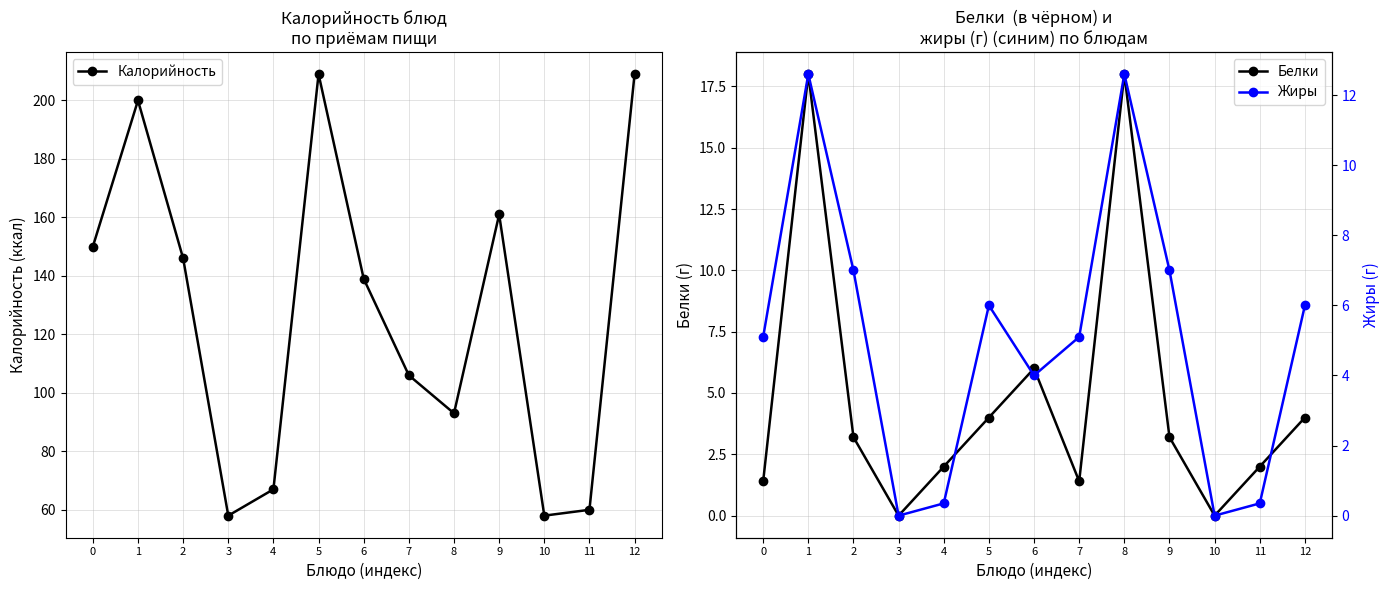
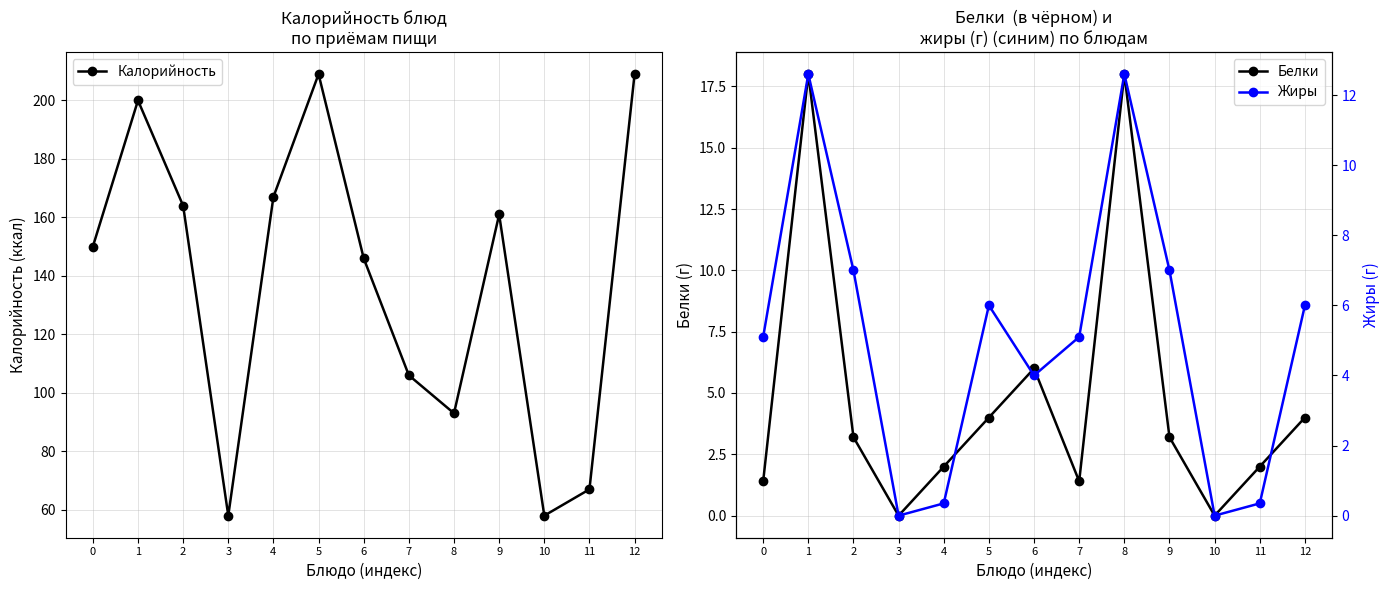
  {
    "Калорийность блюд по приёмам пищи": {
      "0": 150,
      "1": 200,
-     "2": 146,
+     "2": 164,
      "3": 58,
-     "4": 67,
+     "4": 167,
      "5": 209,
-     "6": 139,
+     "6": 146,
      "7": 106,
      "8": 93,
      "9": 161,
      "10": 58,
-     "11": 60,
+     "11": 67,
      "12": 209
    }
  }
